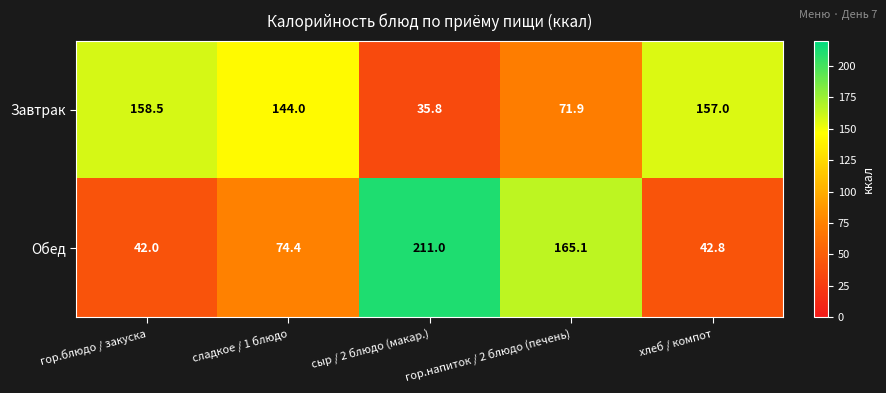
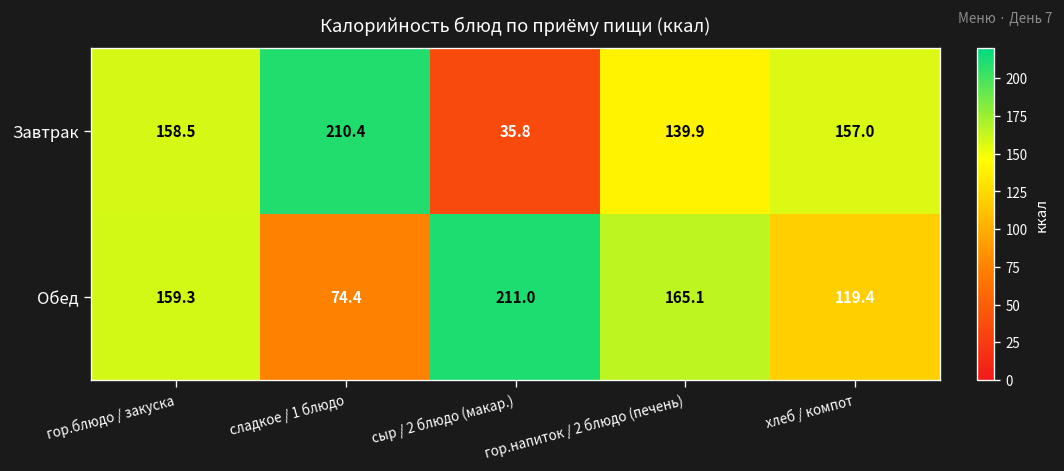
  {
    "Завтрак": {
      "гор.блюдо / закуска": 158.5,
-     "сладкое / 1 блюдо": 144.0,
+     "сладкое / 1 блюдо": 210.4,
      "сыр / 2 блюдо (макар.)": 35.8,
-     "гор.напиток / 2 блюдо (печень)": 71.9,
+     "гор.напиток / 2 блюдо (печень)": 139.9,
      "хлеб / компот": 157.0
    },
    "Обед": {
-     "гор.блюдо / закуска": 42.0,
+     "гор.блюдо / закуска": 159.3,
      "сладкое / 1 блюдо": 74.4,
      "сыр / 2 блюдо (макар.)": 211.0,
      "гор.напиток / 2 блюдо (печень)": 165.1,
-     "хлеб / компот": 42.8
+     "хлеб / компот": 119.4
    }
  }
